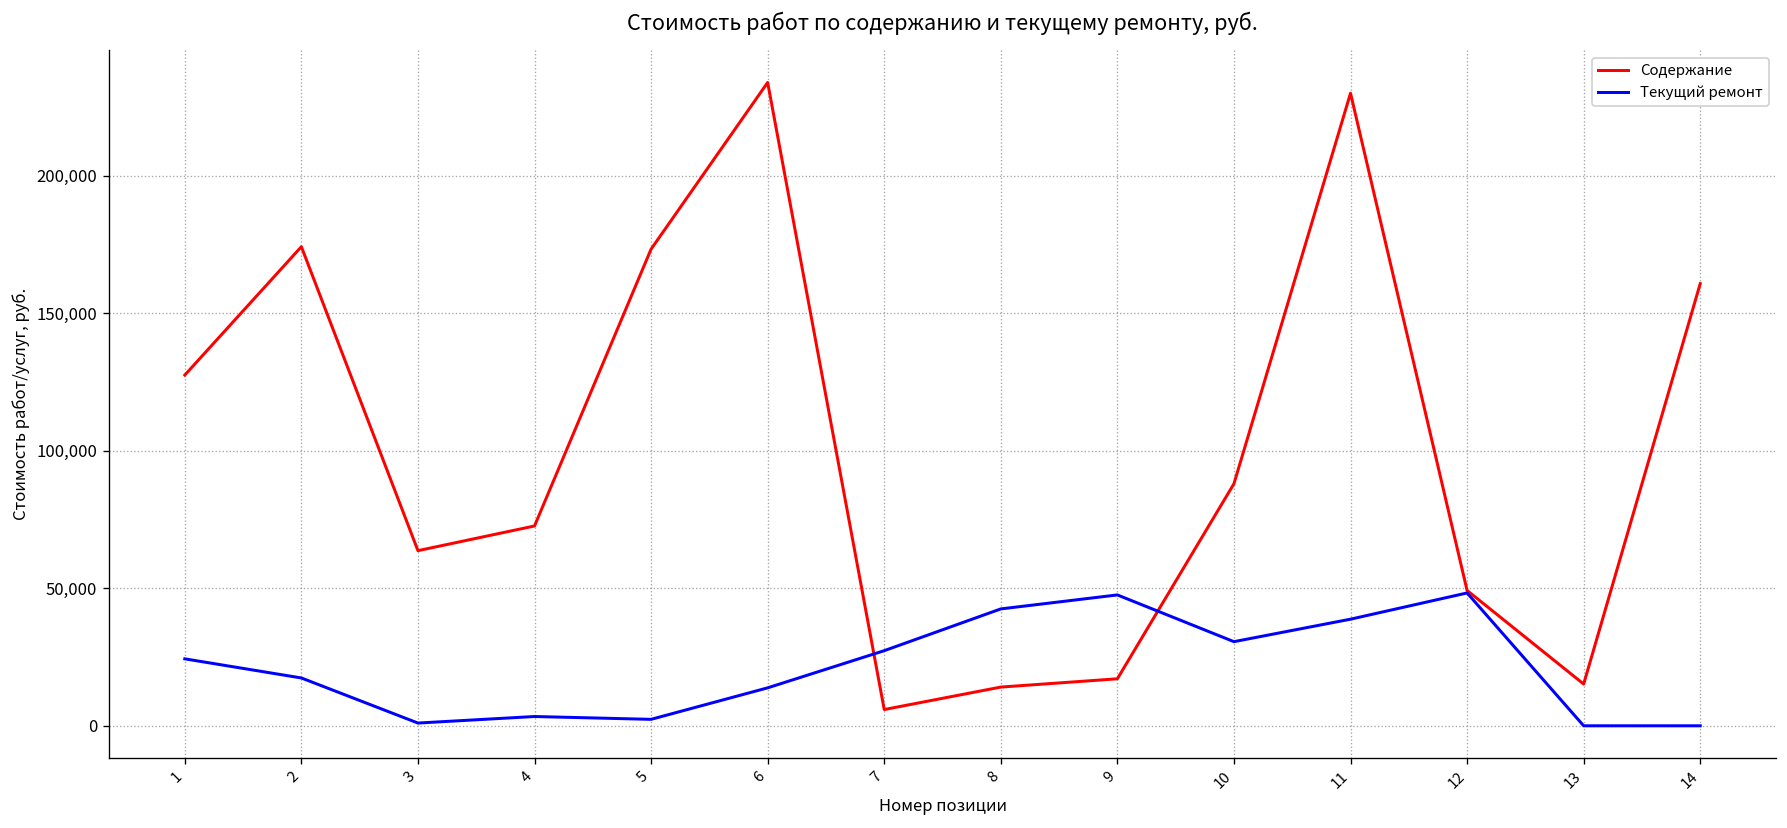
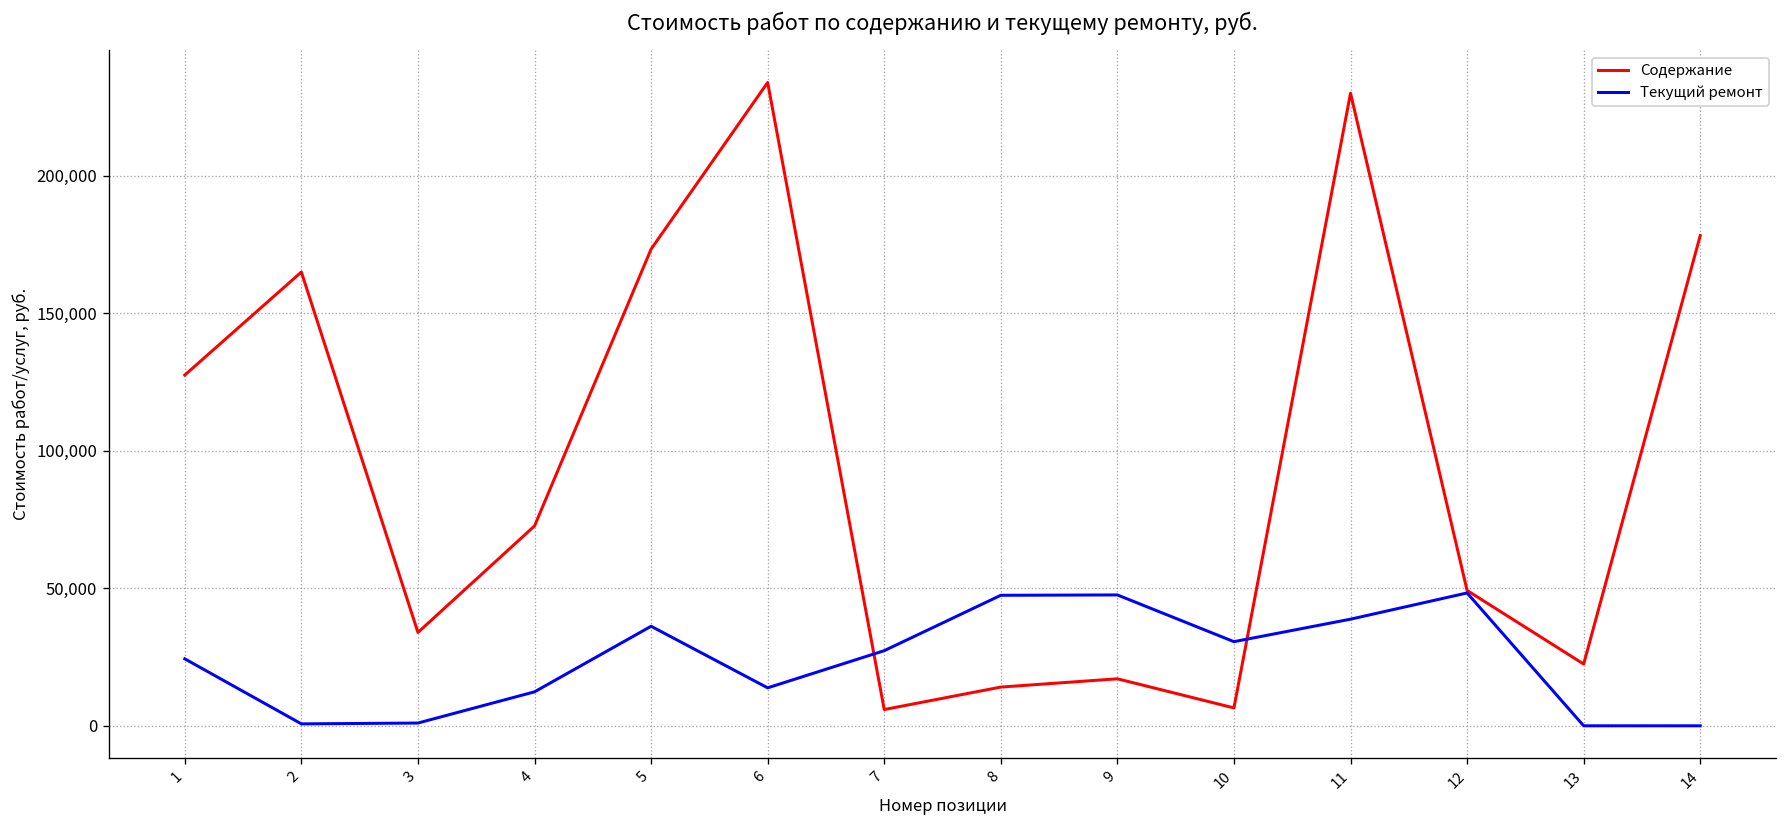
  {
    "Содержание": {
      "1": "128,000",
-     "2": "174,000",
-     "3": "64,000",
+     "2": "165,000",
+     "3": "34,000",
      "4": "73,000",
      "5": "173,000",
      "6": "234,000",
      "7": "6,000",
      "8": "14,000",
      "9": "17,000",
-     "10": "88,000",
+     "10": "7,000",
      "11": "230,000",
-     "13": "15,000",
-     "14": "161,000"
+     "13": "22,000",
+     "14": "178,000"
    },
    "Текущий ремонт": {
      "1": "24,000",
-     "2": "17,000",
+     "2": "1,000",
      "3": "1,000",
-     "4": "3,000",
-     "5": "2,000",
+     "4": "12,000",
+     "5": "36,000",
      "6": "14,000",
      "7": "27,000",
-     "8": "43,000",
+     "8": "47,000",
      "9": "48,000",
      "10": "31,000",
      "11": "39,000",
      "13": "0",
      "14": "0"
    }
  }
